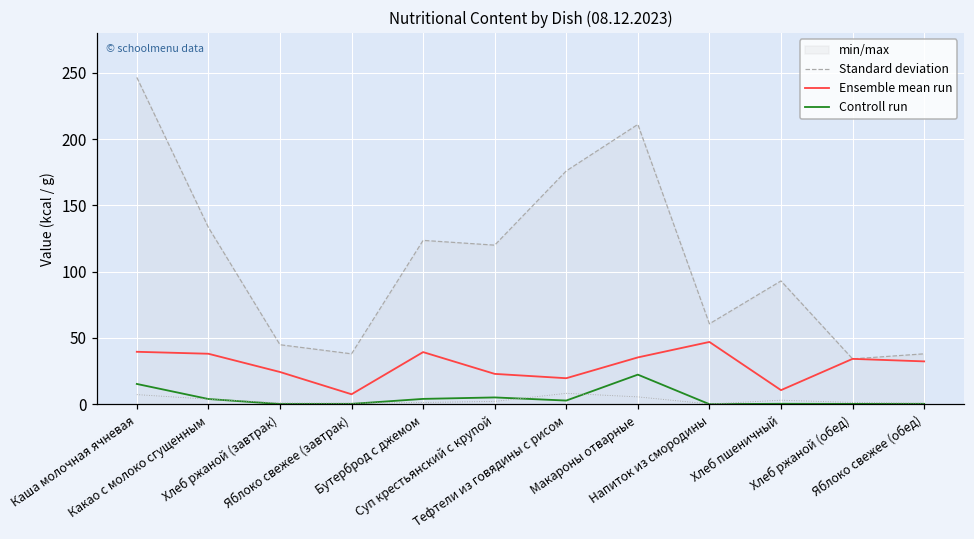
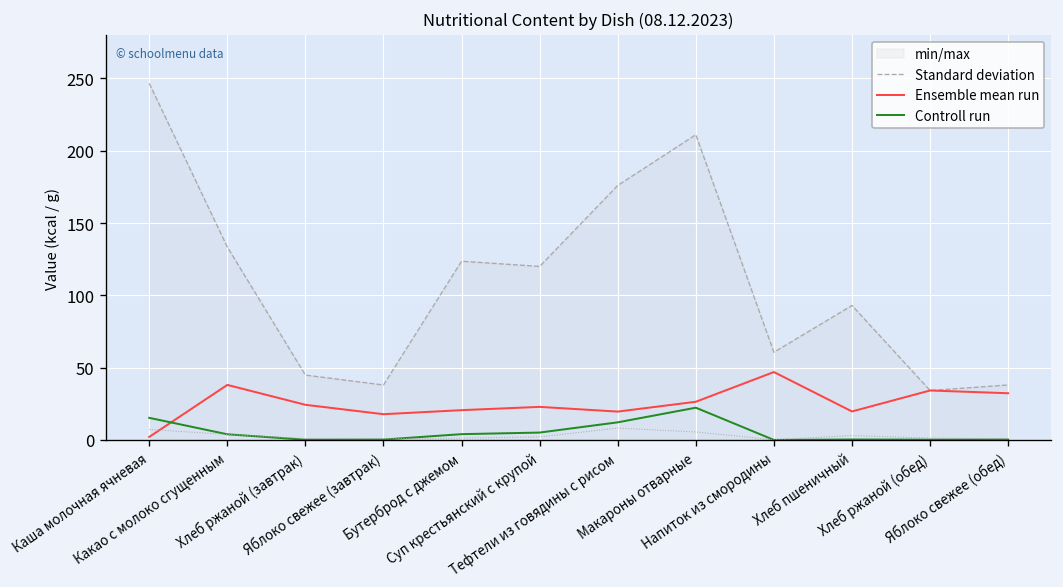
  {
    "Ensemble mean run": {
-     "Каша молочная ячневая": 40,
+     "Каша молочная ячневая": 2,
      "Какао с молоко сгущенным": 38,
      "Хлеб ржаной (завтрак)": 24,
-     "Яблоко свежее (завтрак)": 8,
-     "Бутерброд с джемом": 39,
+     "Яблоко свежее (завтрак)": 18,
+     "Бутерброд с джемом": 21,
      "Суп крестьянский с крупой": 23,
      "Тефтели из говядины с рисом": 20,
-     "Макароны отварные": 35,
+     "Макароны отварные": 26,
      "Напиток из смородины": 47,
-     "Хлеб пшеничный": 11,
+     "Хлеб пшеничный": 20,
      "Яблоко свежее (обед)": 32
    },
    "Controll run": {
      "Каша молочная ячневая": 15,
      "Бутерброд с джемом": 4,
      "Суп крестьянский с крупой": 5,
-     "Тефтели из говядины с рисом": 3,
+     "Тефтели из говядины с рисом": 12,
      "Макароны отварные": 22,
      "Хлеб пшеничный": 0
    }
  }
